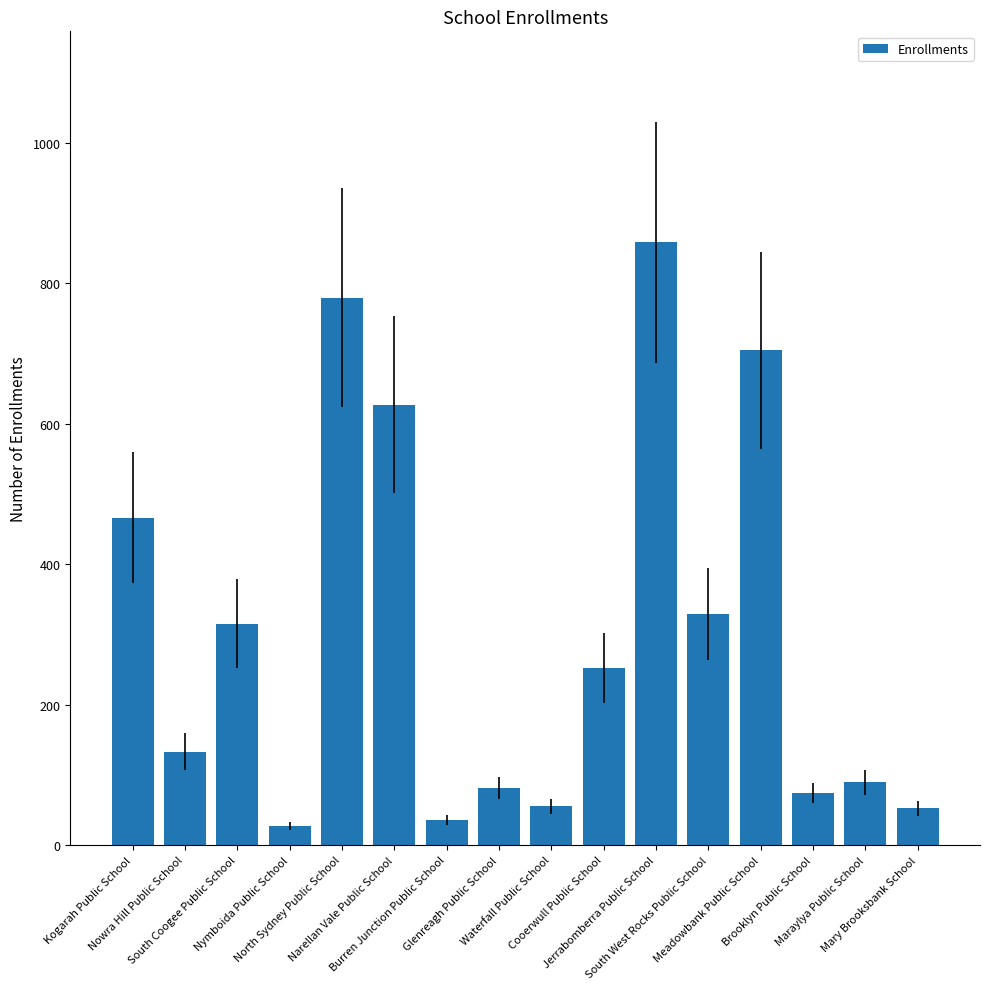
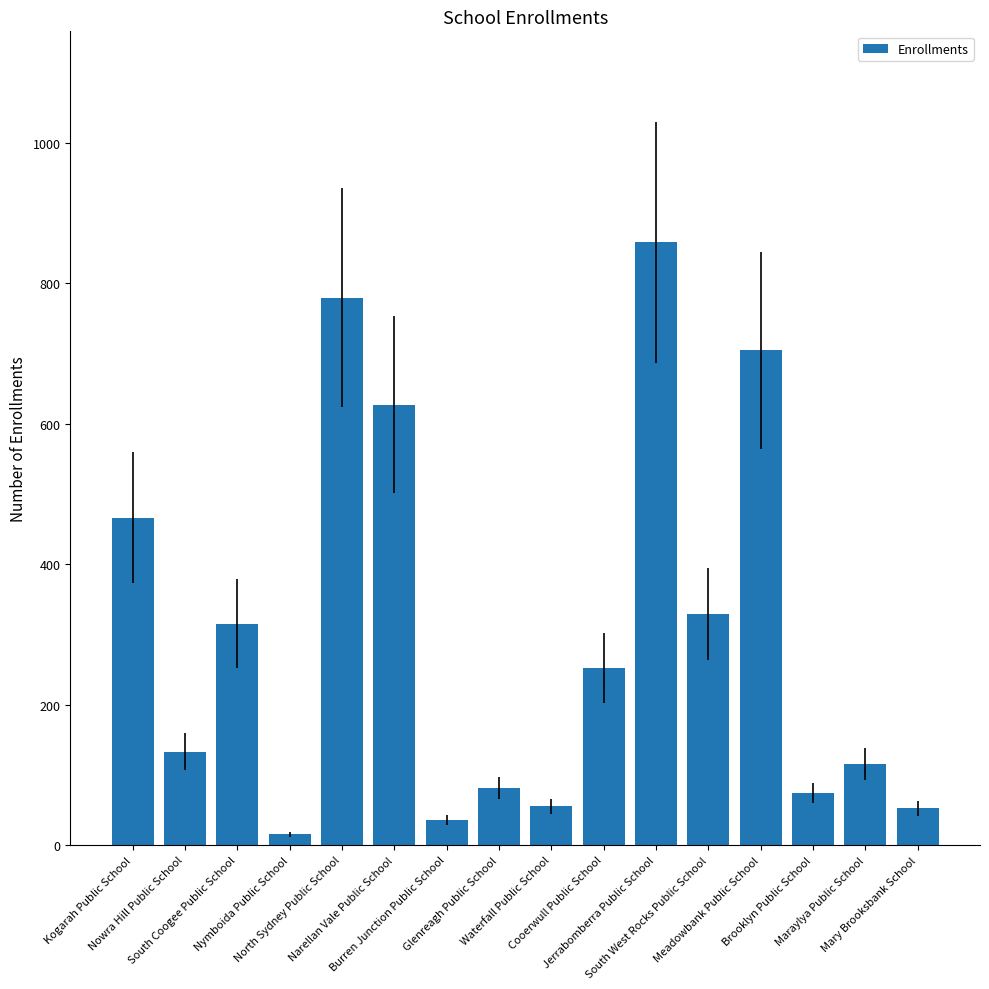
  {
    "Kogarah Public School": 470,
    "Nowra Hill Public School": 130,
    "South Coogee Public School": 320,
-   "Nymboida Public School": 30,
+   "Nymboida Public School": 20,
    "North Sydney Public School": 780,
    "Narellan Vale Public School": 630,
    "Burren Junction Public School": 40,
    "Glenreagh Public School": 80,
    "Waterfall Public School": 60,
    "Cooerwull Public School": 250,
    "Jerrabomberra Public School": 860,
    "South West Rocks Public School": 330,
    "Meadowbank Public School": 700,
    "Brooklyn Public School": 70,
-   "Maraylya Public School": 90,
+   "Maraylya Public School": 120,
    "Mary Brooksbank School": 50
  }
